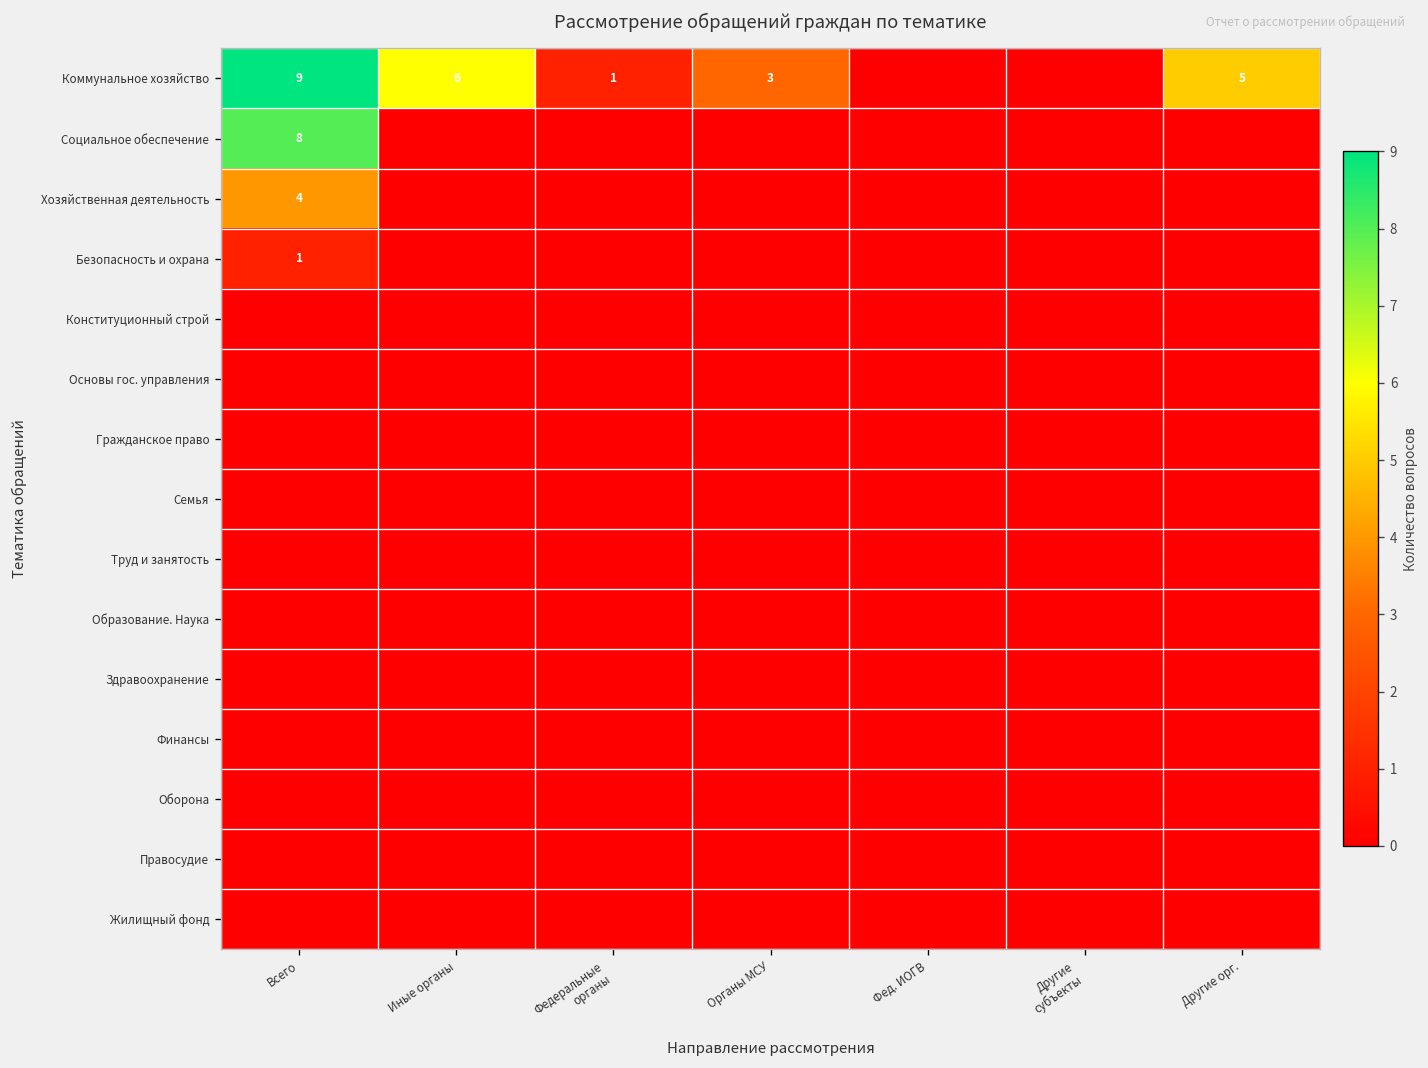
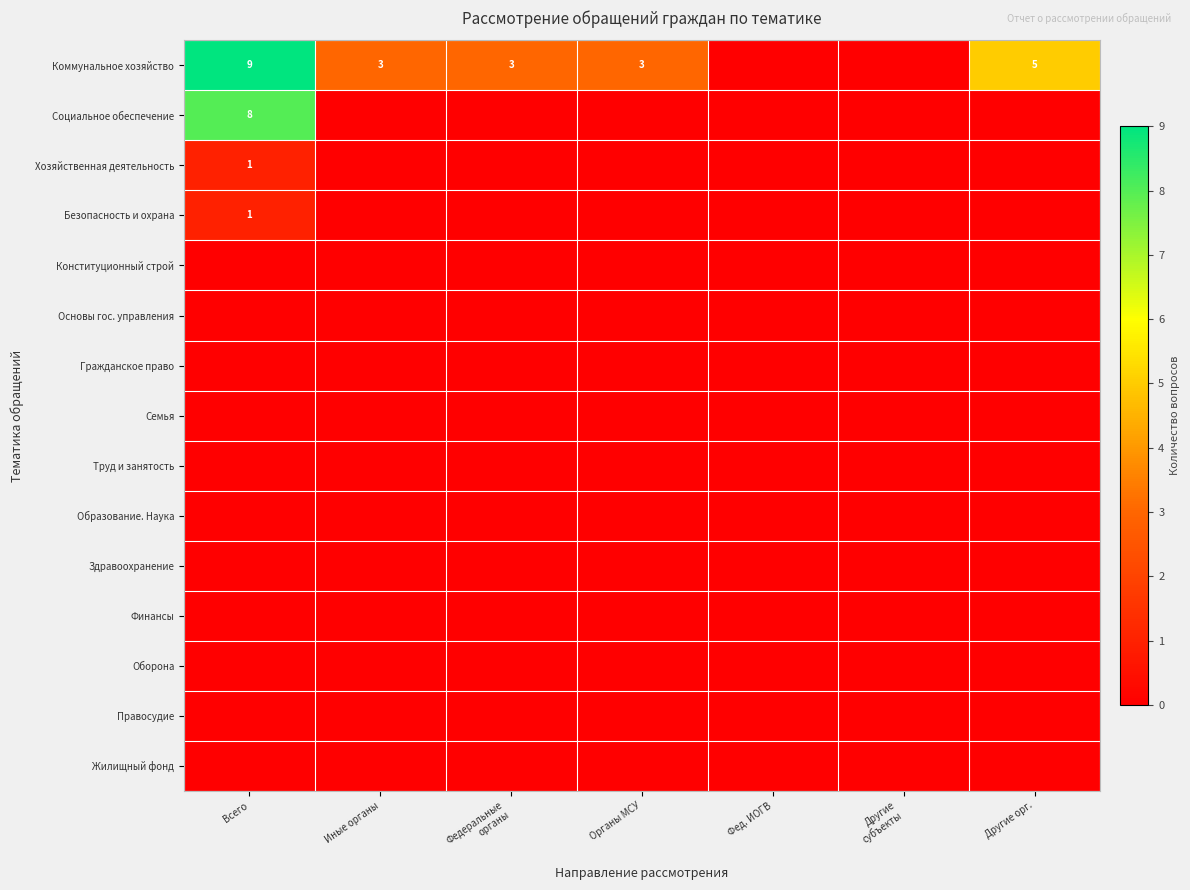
  {
    "Коммунальное хозяйство": {
      "Всего": 9,
-     "Иные органы": 6,
-     "Федеральные органы": 1,
+     "Иные органы": 3,
+     "Федеральные органы": 3,
      "Органы МСУ": 3,
      "Другие орг.": 5
    },
    "Социальное обеспечение": {
      "Всего": 8
    },
    "Хозяйственная деятельность": {
-     "Всего": 4
+     "Всего": 1
    },
    "Безопасность и охрана": {
      "Всего": 1
    }
  }
